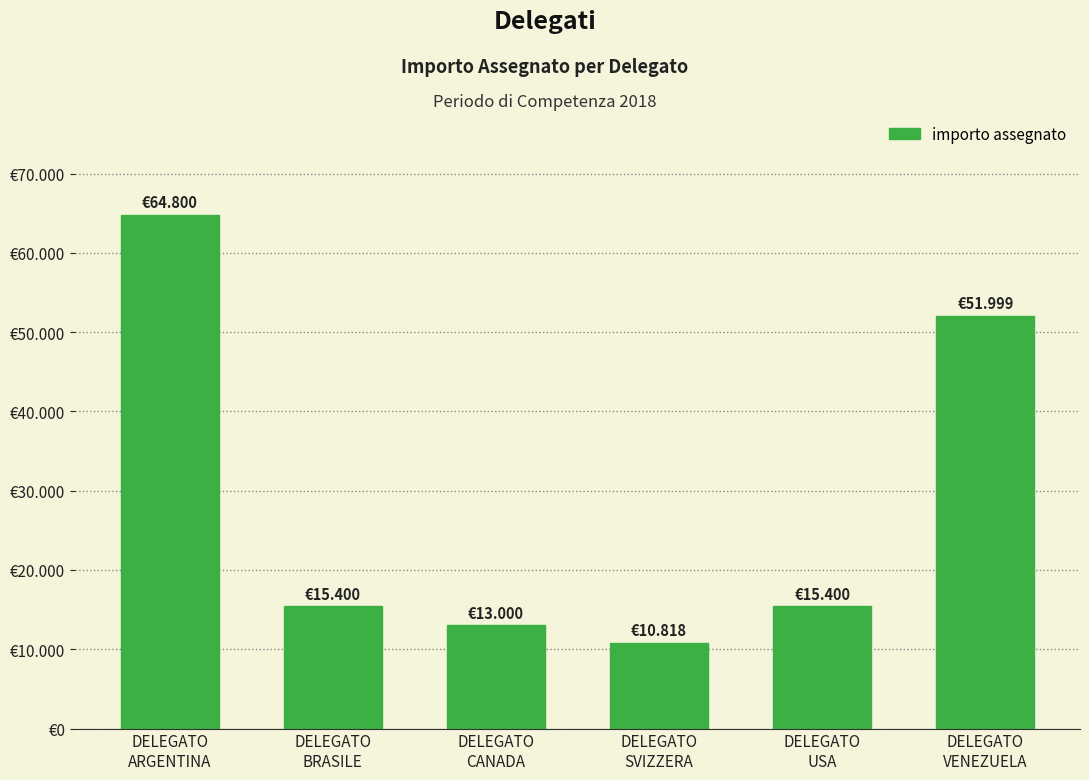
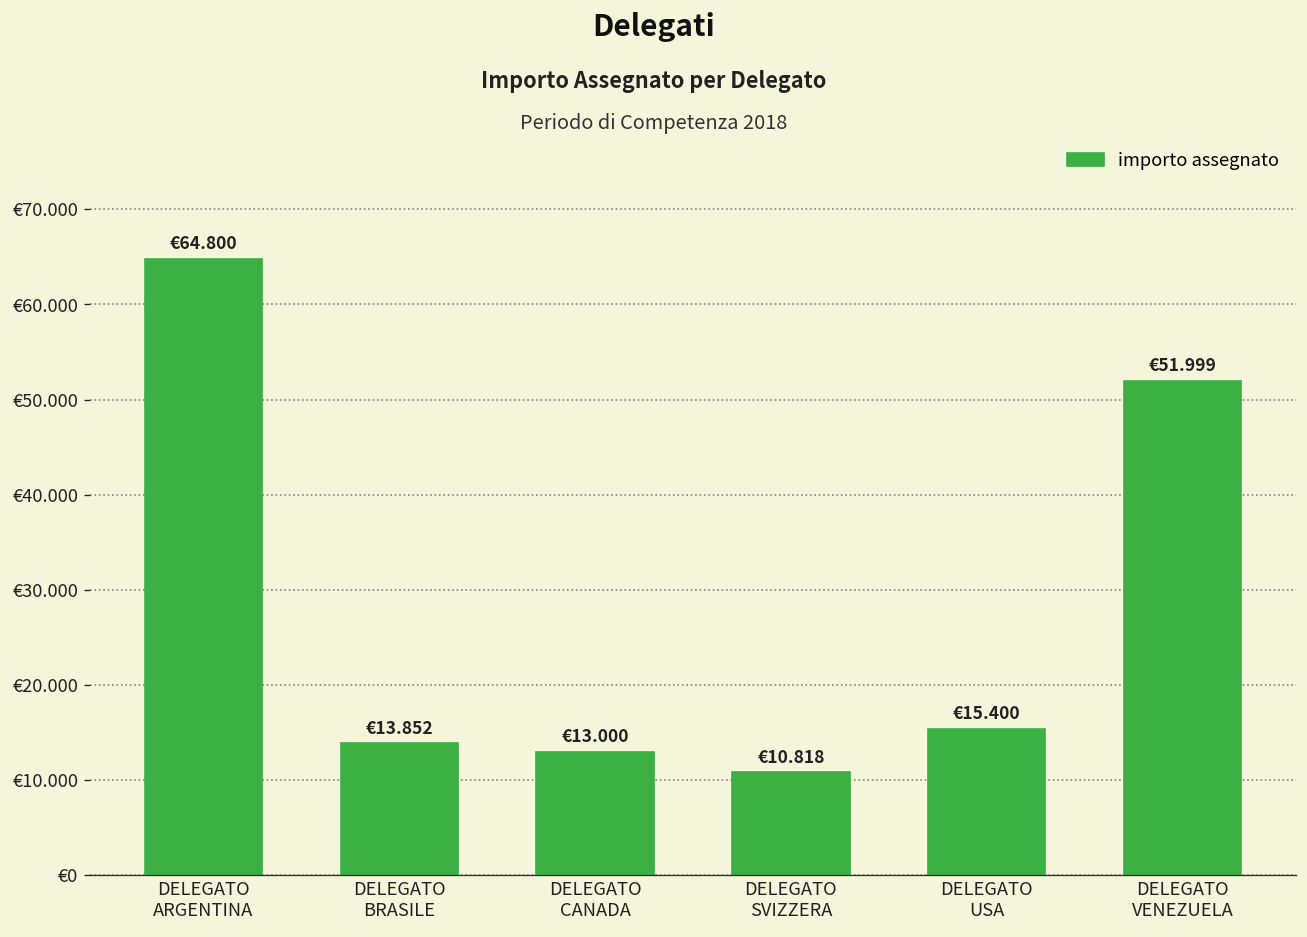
  {
    "DELEGATO ARGENTINA": "€64.800",
-   "DELEGATO BRASILE": "€15.400",
+   "DELEGATO BRASILE": "€13.852",
    "DELEGATO CANADA": "€13.000",
    "DELEGATO SVIZZERA": "€10.818",
    "DELEGATO USA": "€15.400",
    "DELEGATO VENEZUELA": "€51.999"
  }
